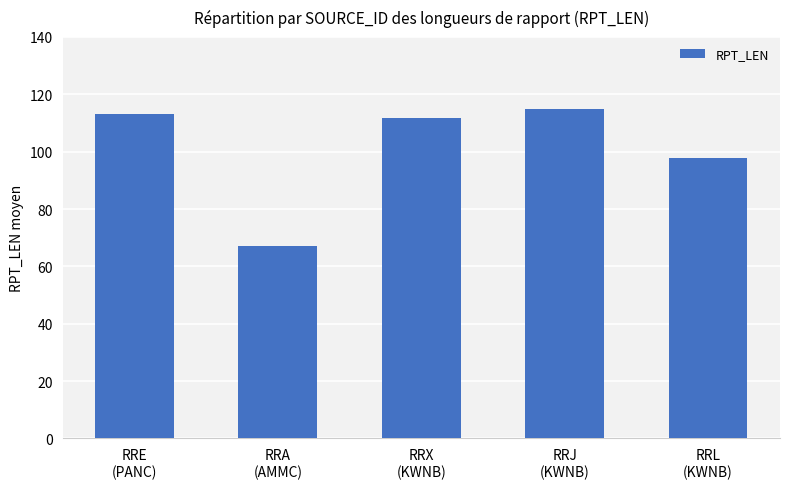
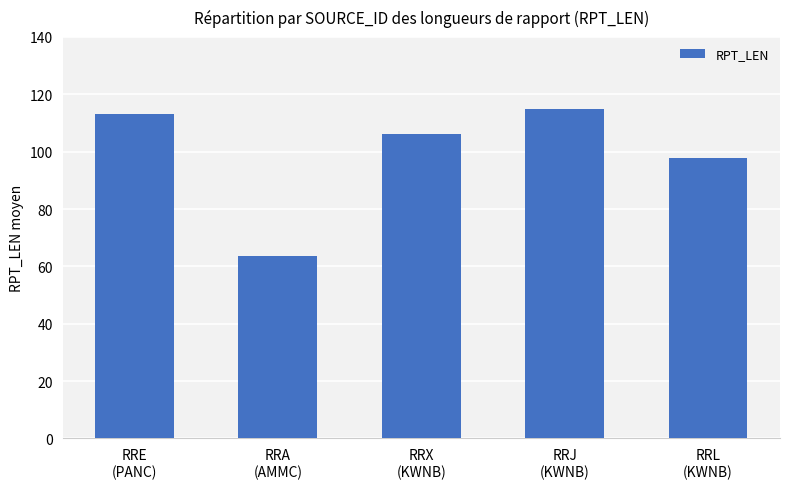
  {
    "RRE (PANC)": 113,
-   "RRA (AMMC)": 67,
-   "RRX (KWNB)": 112,
+   "RRA (AMMC)": 64,
+   "RRX (KWNB)": 106,
    "RRJ (KWNB)": 115,
    "RRL (KWNB)": 98
  }
